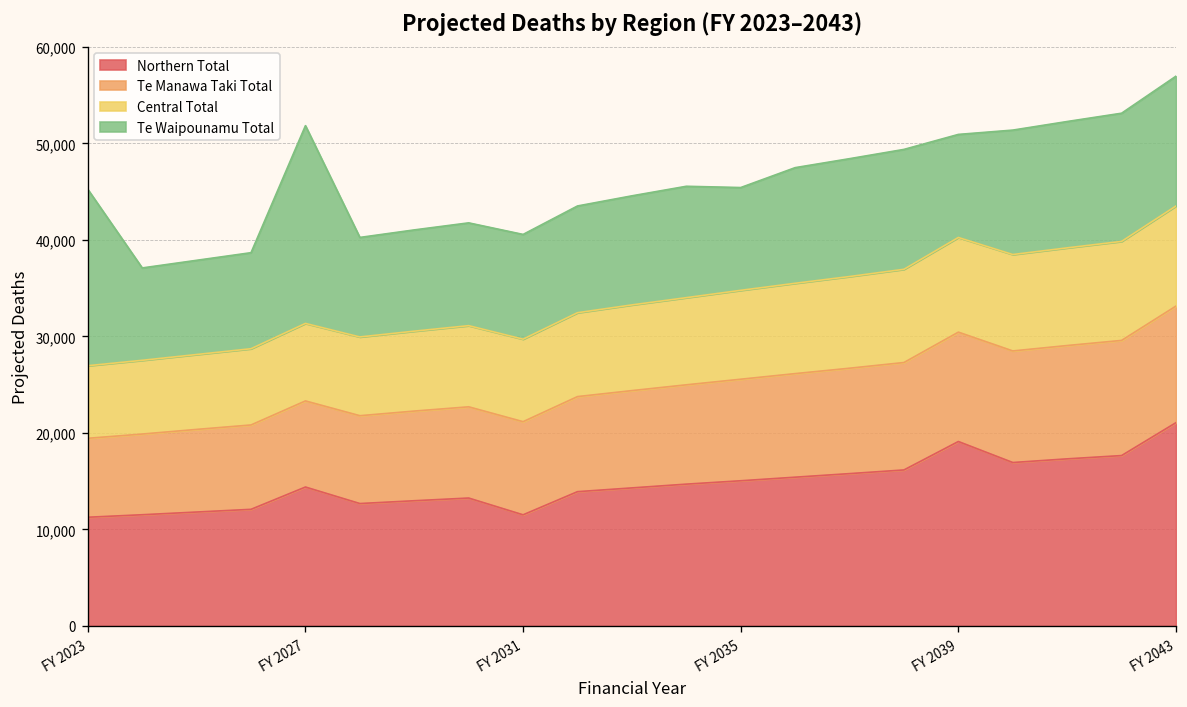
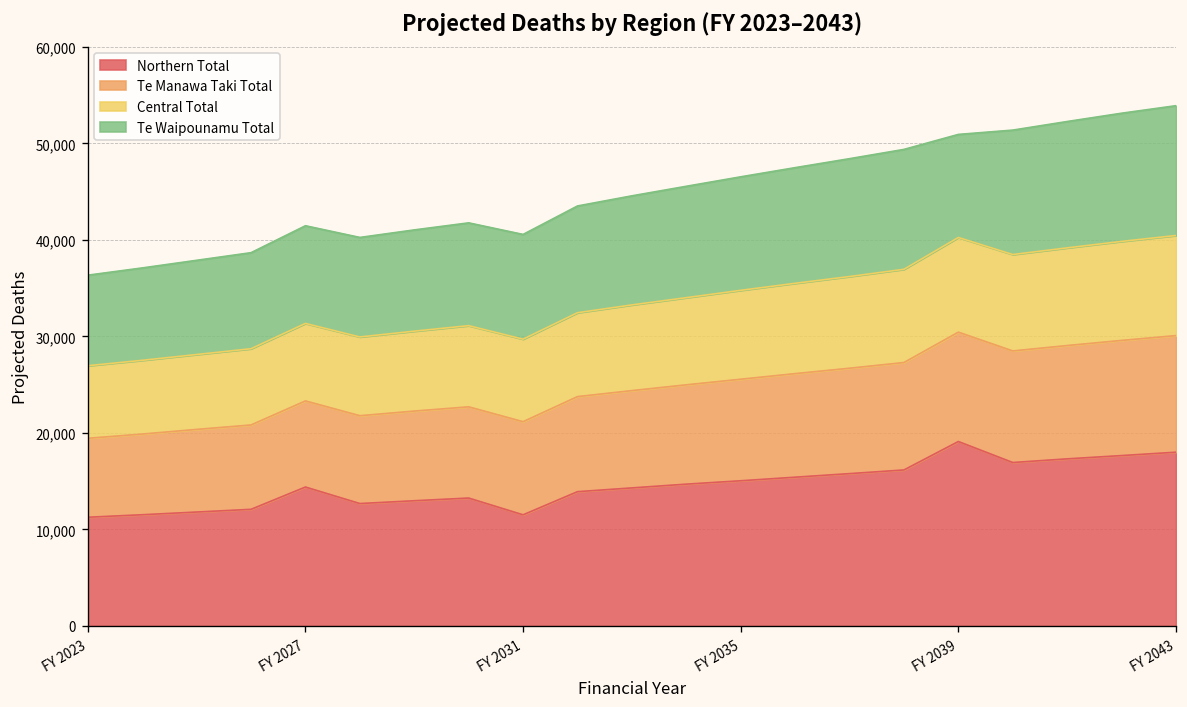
  {
    "Northern Total": {
      "FY 2023": "11,000",
      "FY 2027": "14,000",
      "FY 2031": "12,000",
      "FY 2035": "15,000",
      "FY 2039": "19,000",
-     "FY 2043": "21,000"
+     "FY 2043": "18,000"
    },
    "Te Waipounamu Total": {
-     "FY 2023": "18,000",
-     "FY 2027": "20,000",
+     "FY 2023": "9,000",
+     "FY 2027": "10,000",
      "FY 2031": "11,000",
-     "FY 2035": "11,000",
+     "FY 2035": "12,000",
      "FY 2039": "11,000",
      "FY 2043": "13,000"
    }
  }
